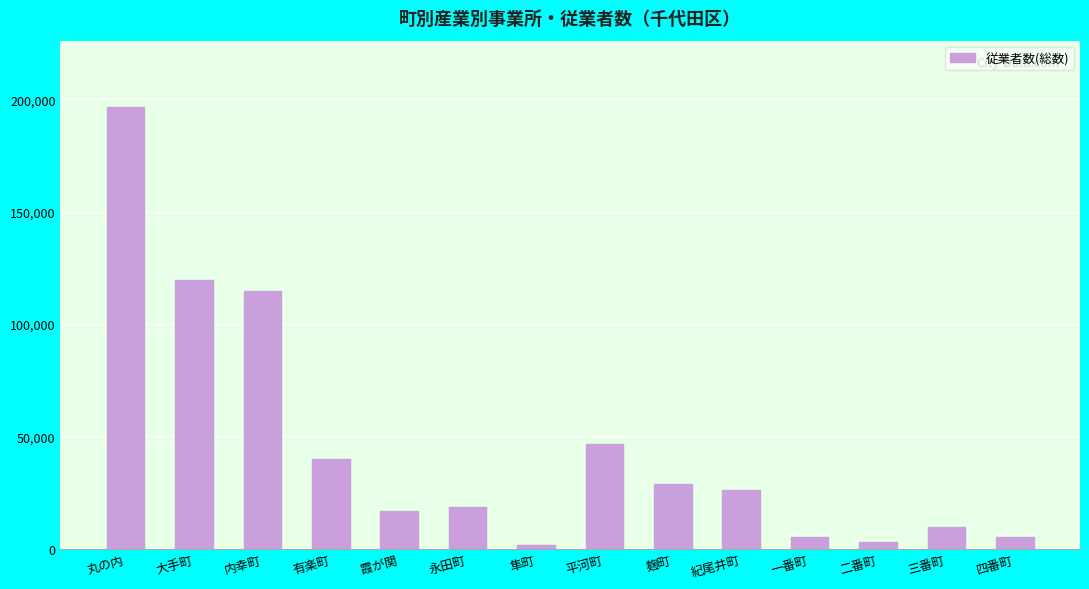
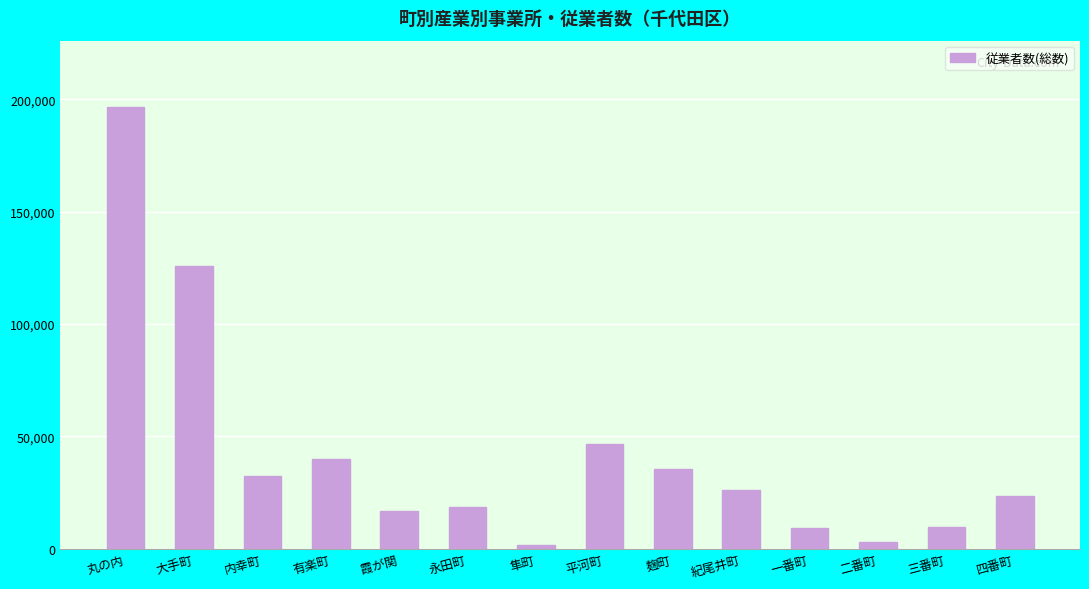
  {
    "丸の内": "197,000",
-   "大手町": "120,000",
-   "内幸町": "115,000",
+   "大手町": "126,000",
+   "内幸町": "32,000",
    "有楽町": "40,000",
    "霞が関": "17,000",
    "永田町": "18,000",
    "隼町": "2,000",
    "平河町": "46,000",
-   "麹町": "29,000",
+   "麹町": "36,000",
    "紀尾井町": "26,000",
-   "一番町": "5,000",
+   "一番町": "9,000",
    "二番町": "3,000",
    "三番町": "10,000",
-   "四番町": "5,000"
+   "四番町": "24,000"
  }
